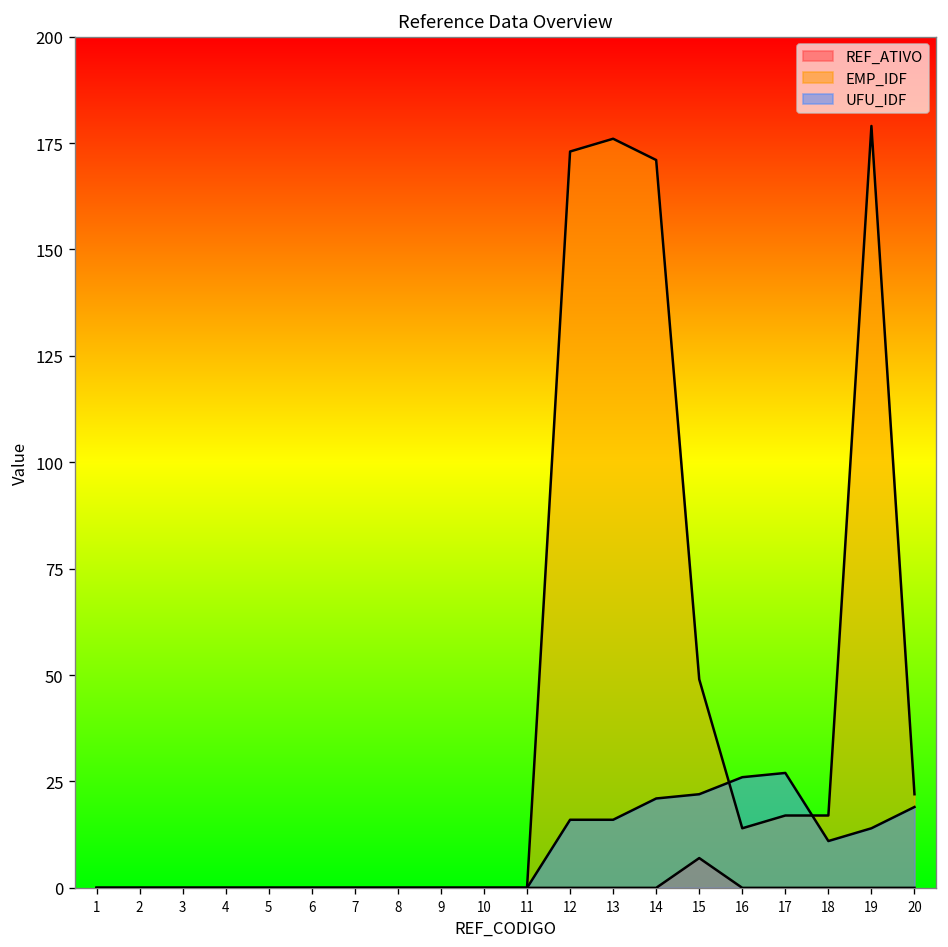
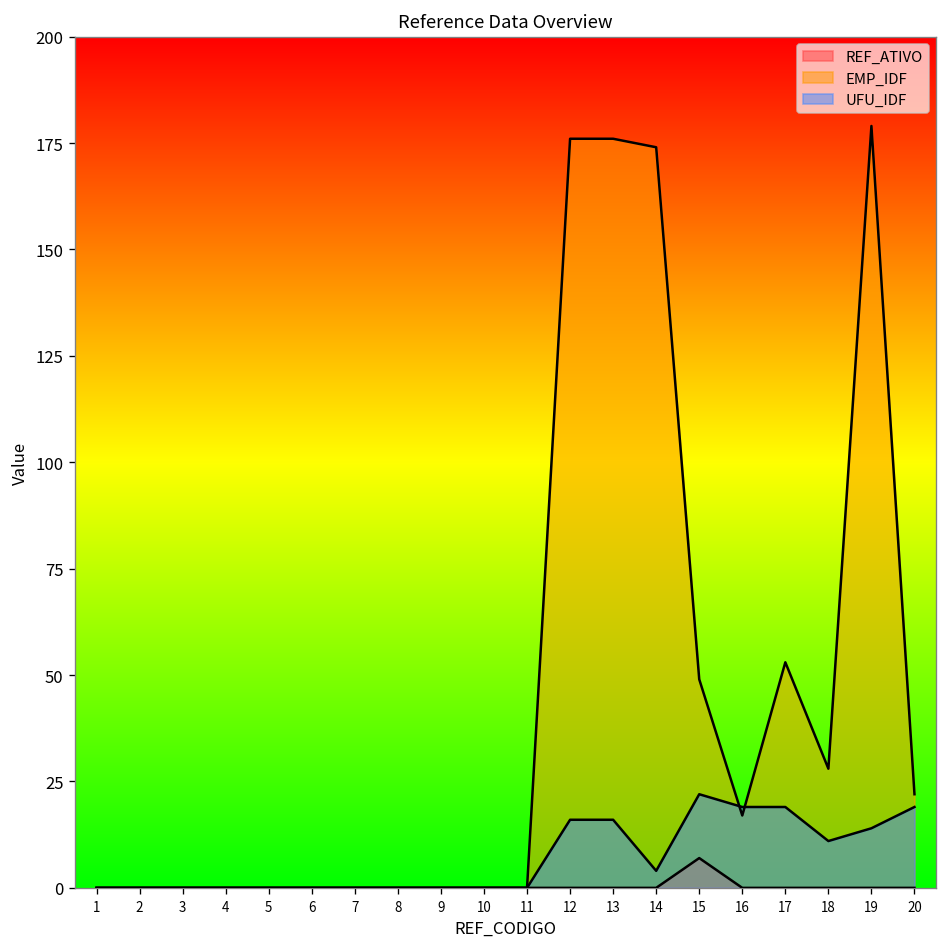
  {
    "REF_ATIVO": {
      "12": 0,
      "13": 0,
      "14": 0,
      "15": 7,
      "16": 0,
      "17": 0,
      "18": 0,
      "19": 0,
      "20": 0
    },
    "EMP_IDF": {
-     "12": 173,
+     "12": 176,
      "13": 176,
-     "14": 171,
+     "14": 174,
      "15": 49,
-     "16": 14,
-     "17": 17,
-     "18": 17,
+     "16": 17,
+     "17": 53,
+     "18": 28,
      "19": 179,
      "20": 22
    },
    "UFU_IDF": {
      "12": 16,
      "13": 16,
-     "14": 21,
+     "14": 4,
      "15": 22,
-     "16": 26,
-     "17": 27,
+     "16": 19,
+     "17": 19,
      "18": 11,
      "19": 14,
      "20": 19
    }
  }
